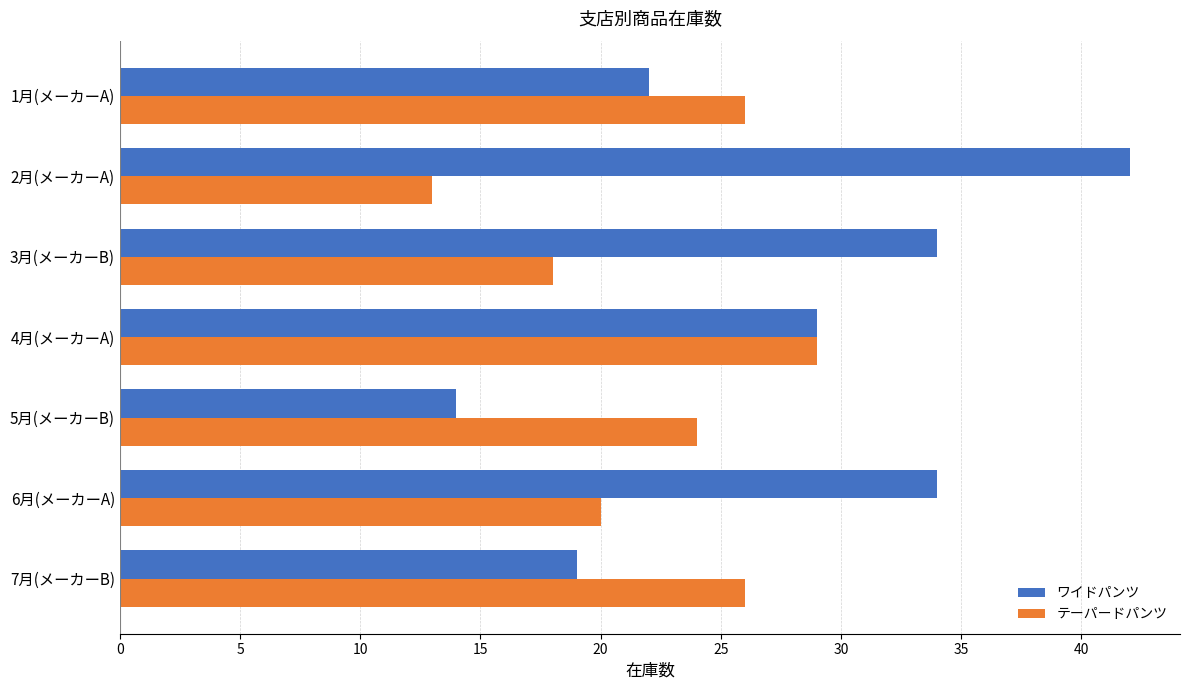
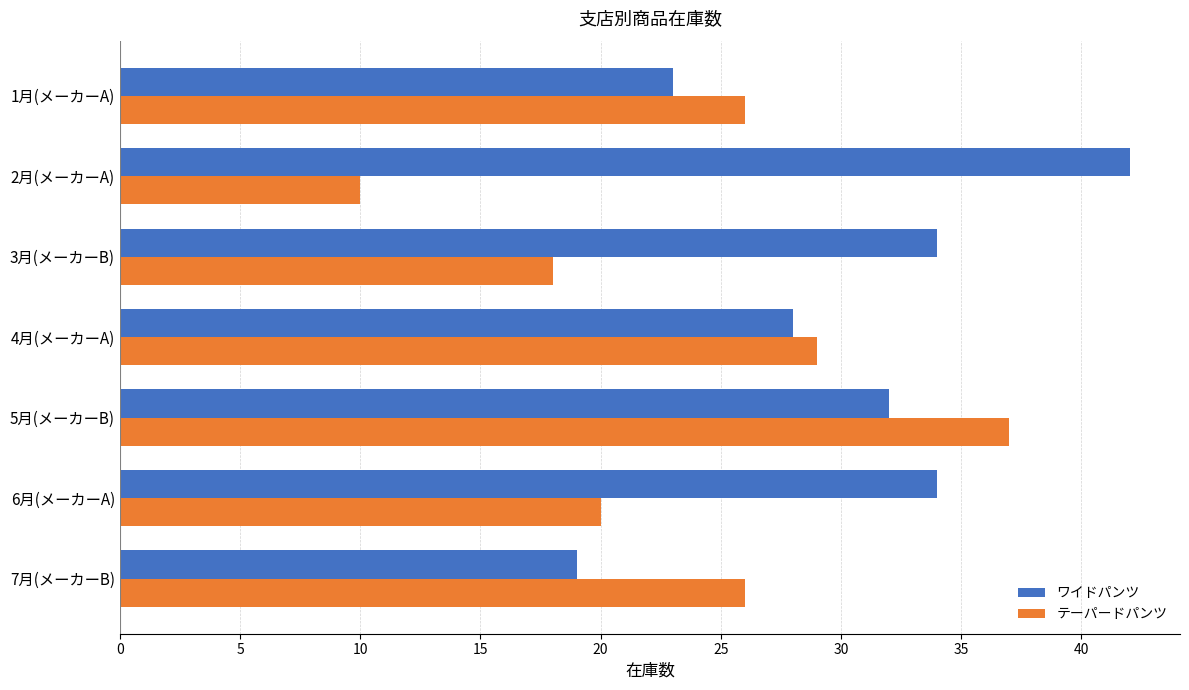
  {
    "ワイドパンツ": {
-     "1月(メーカーA)": 22,
+     "1月(メーカーA)": 23,
      "2月(メーカーA)": 42,
      "3月(メーカーB)": 34,
-     "4月(メーカーA)": 29,
-     "5月(メーカーB)": 14,
+     "4月(メーカーA)": 28,
+     "5月(メーカーB)": 32,
      "6月(メーカーA)": 34,
      "7月(メーカーB)": 19
    },
    "テーパードパンツ": {
      "1月(メーカーA)": 26,
-     "2月(メーカーA)": 13,
+     "2月(メーカーA)": 10,
      "3月(メーカーB)": 18,
      "4月(メーカーA)": 29,
-     "5月(メーカーB)": 24,
+     "5月(メーカーB)": 37,
      "6月(メーカーA)": 20,
      "7月(メーカーB)": 26
    }
  }
